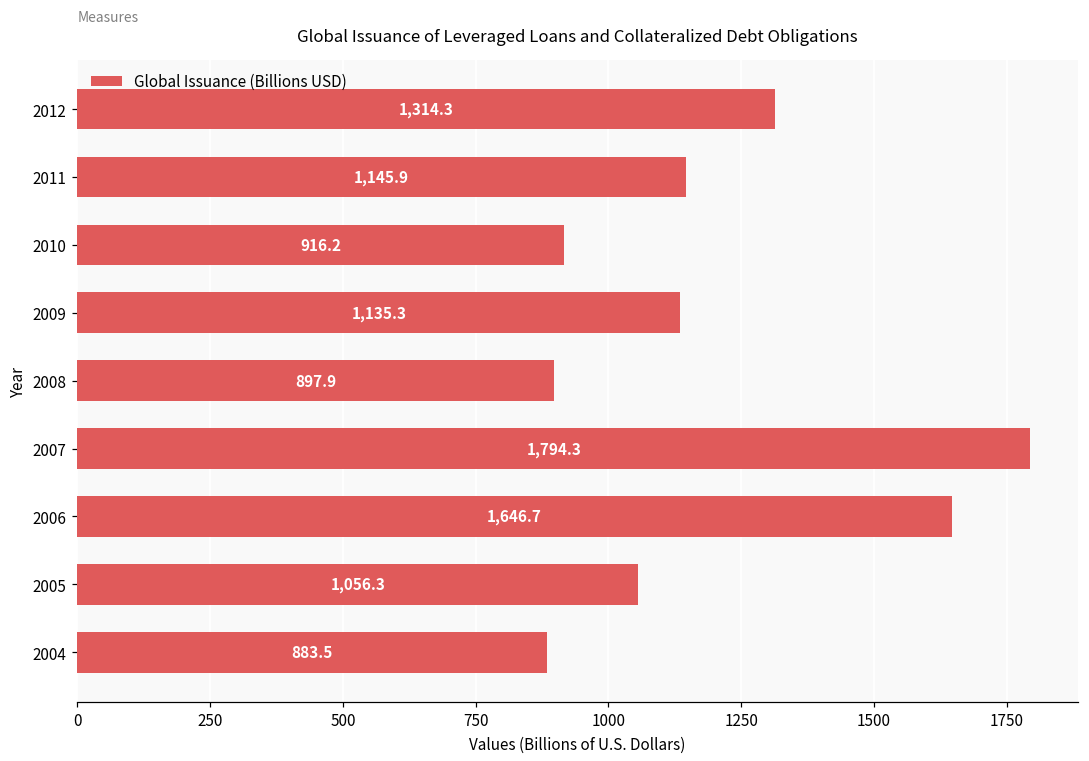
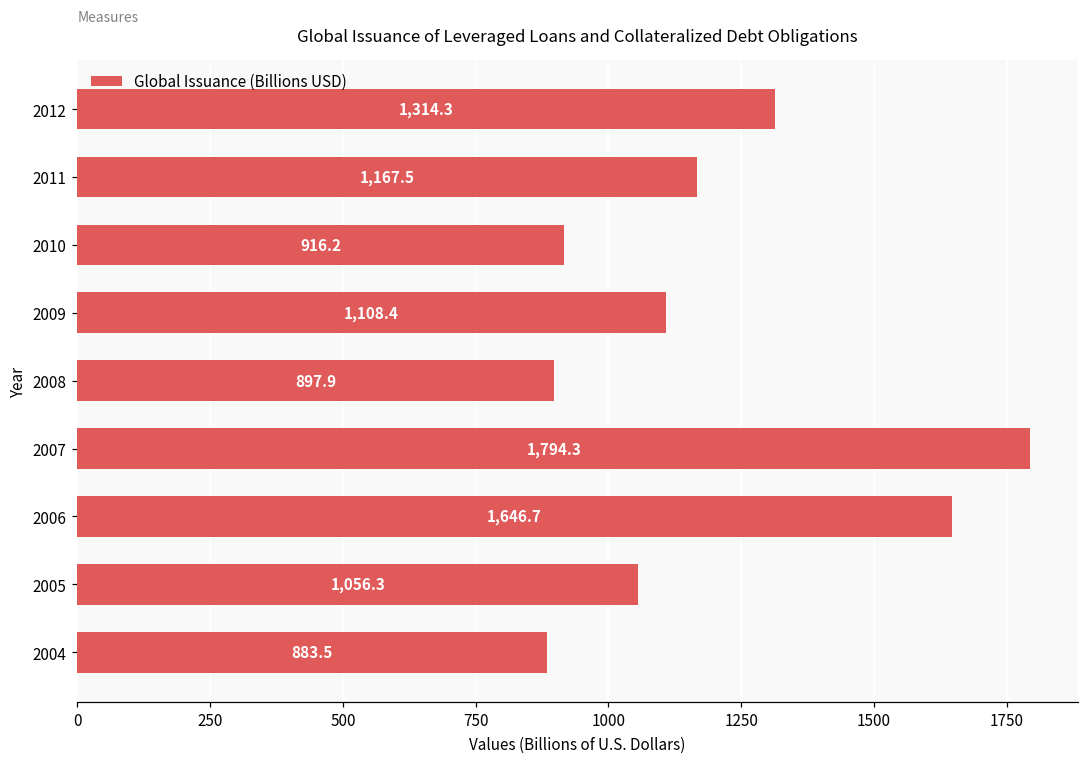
  {
    "2012": "1,314.3",
-   "2011": "1,145.9",
+   "2011": "1,167.5",
    "2010": "916.2",
-   "2009": "1,135.3",
+   "2009": "1,108.4",
    "2008": "897.9",
    "2007": "1,794.3",
    "2006": "1,646.7",
    "2005": "1,056.3",
    "2004": "883.5"
  }
